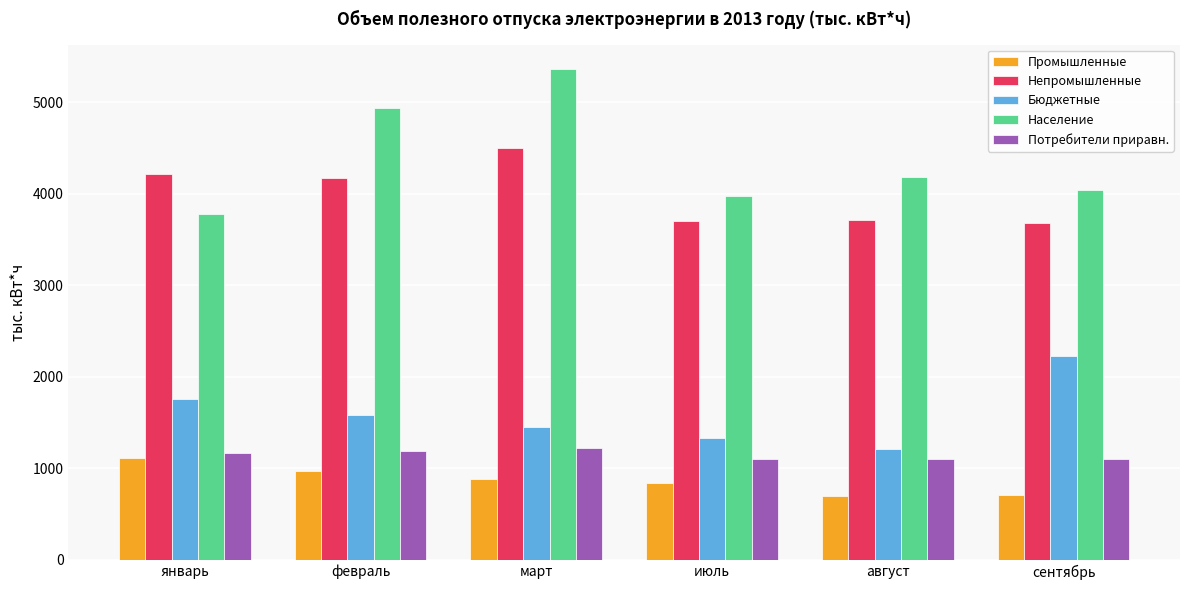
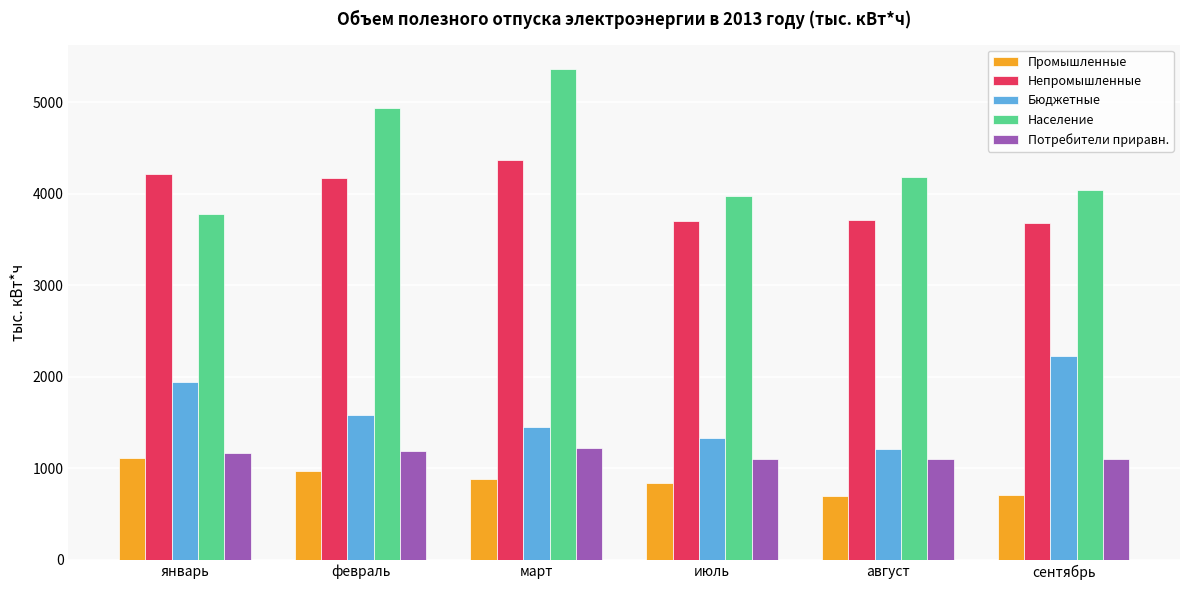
  {
    "Промышленные": {
      "январь": 1100,
      "февраль": 1000,
      "март": 900,
      "июль": 800,
      "август": 700,
      "сентябрь": 700
    },
    "Непромышленные": {
      "январь": 4200,
      "февраль": 4200,
-     "март": 4500,
+     "март": 4400,
      "июль": 3700,
      "август": 3700,
      "сентябрь": 3700
    },
    "Бюджетные": {
-     "январь": 1800,
+     "январь": 1900,
      "февраль": 1600,
      "март": 1500,
      "июль": 1300,
      "август": 1200,
      "сентябрь": 2200
    },
    "Население": {
      "январь": 3800,
      "февраль": 4900,
      "март": 5400,
      "июль": 4000,
      "август": 4200,
      "сентябрь": 4000
    },
    "Потребители приравн.": {
      "январь": 1200,
      "февраль": 1200,
      "март": 1200,
      "июль": 1100,
      "август": 1100,
      "сентябрь": 1100
    }
  }
